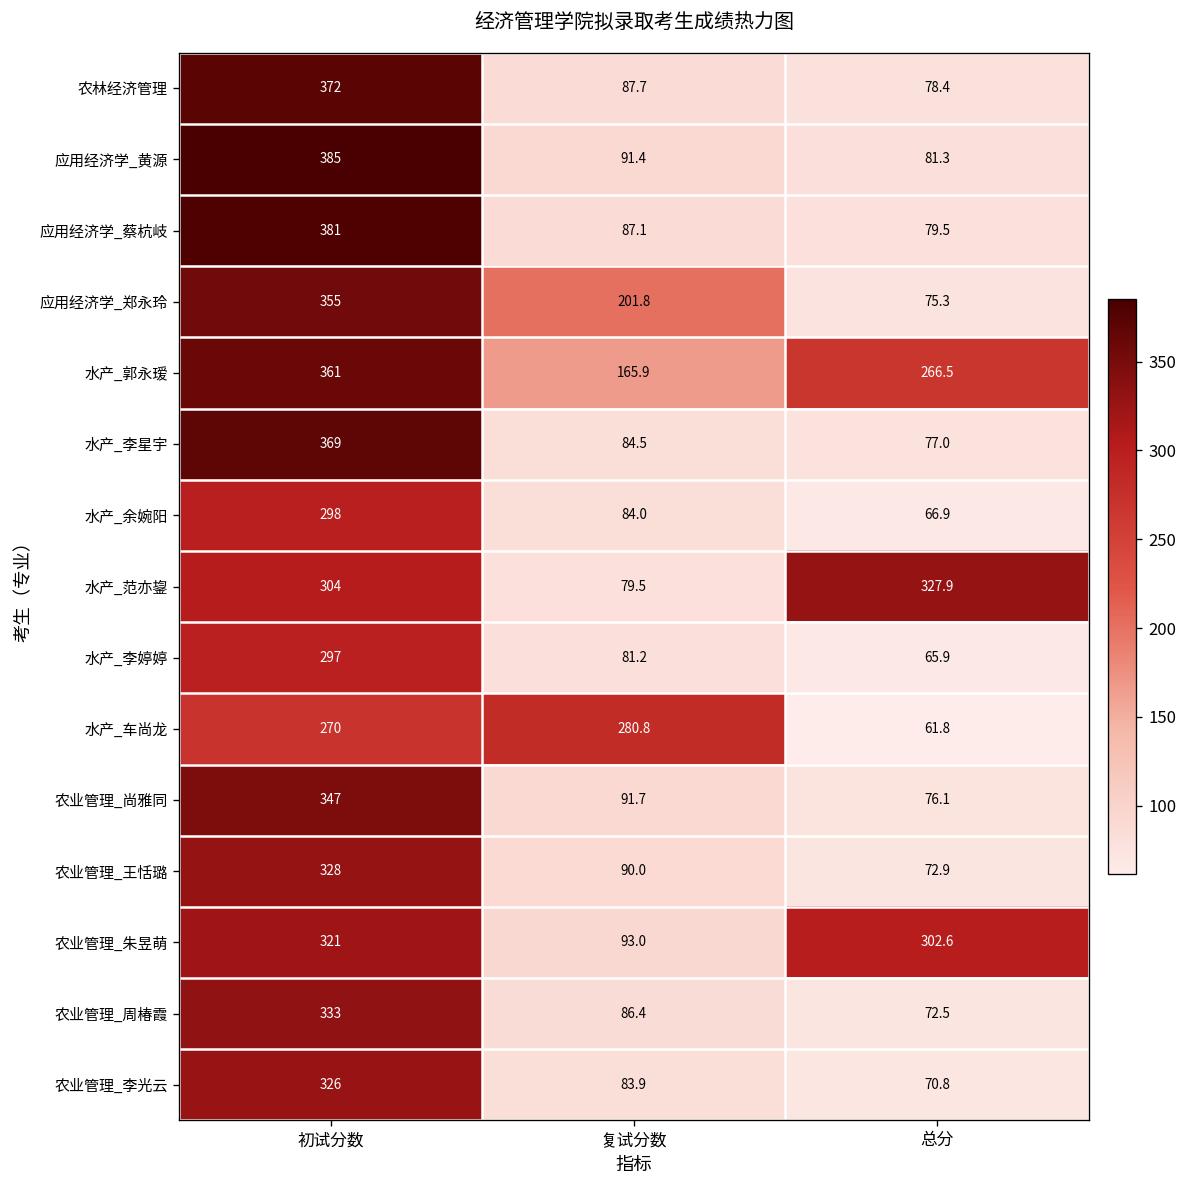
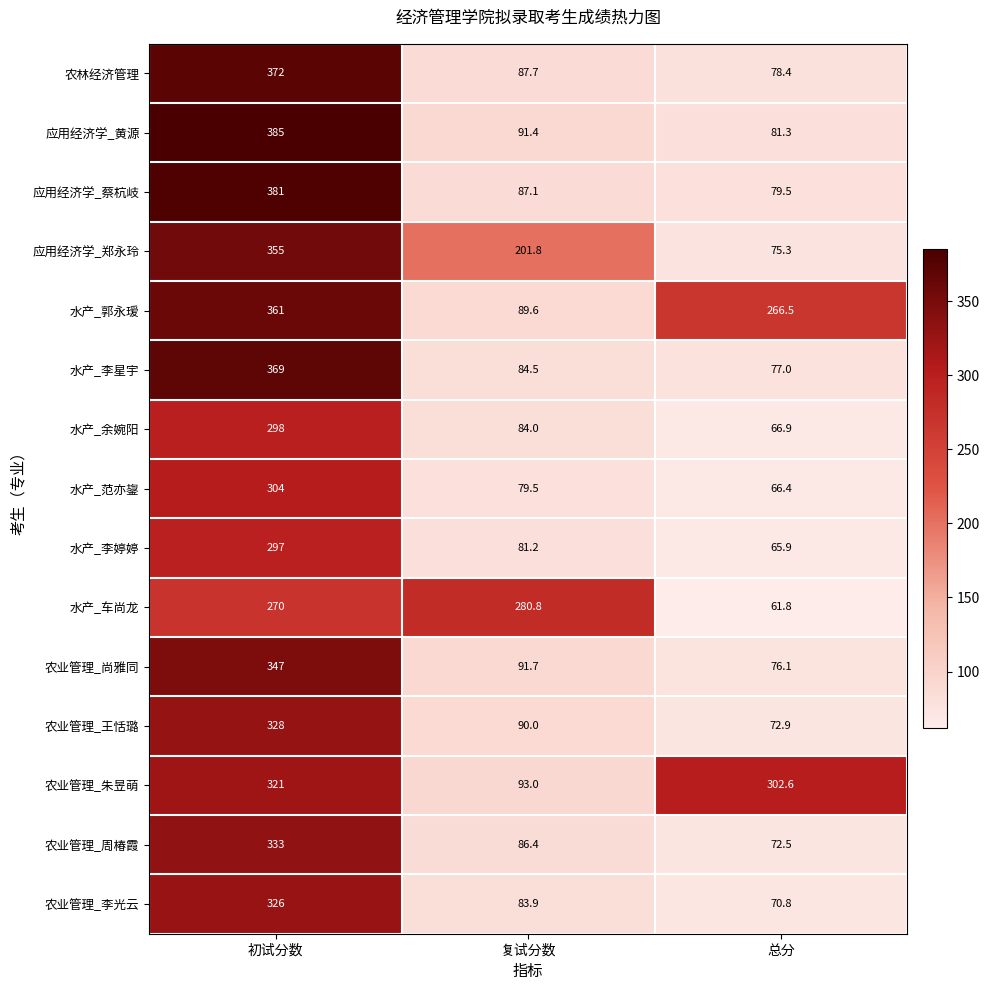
  {
    "农林经济管理": {
      "初试分数": 372,
      "复试分数": 87.7,
      "总分": 78.4
    },
    "应用经济学_黄源": {
      "初试分数": 385,
      "复试分数": 91.4,
      "总分": 81.3
    },
    "应用经济学_蔡杭岐": {
      "初试分数": 381,
      "复试分数": 87.1,
      "总分": 79.5
    },
    "应用经济学_郑永玲": {
      "初试分数": 355,
      "复试分数": 201.8,
      "总分": 75.3
    },
    "水产_郭永瑷": {
      "初试分数": 361,
-     "复试分数": 165.9,
+     "复试分数": 89.6,
      "总分": 266.5
    },
    "水产_李星宇": {
      "初试分数": 369,
      "复试分数": 84.5,
      "总分": 77.0
    },
    "水产_余婉阳": {
      "初试分数": 298,
      "复试分数": 84.0,
      "总分": 66.9
    },
    "水产_范亦鋆": {
      "初试分数": 304,
      "复试分数": 79.5,
-     "总分": 327.9
+     "总分": 66.4
    },
    "水产_李婷婷": {
      "初试分数": 297,
      "复试分数": 81.2,
      "总分": 65.9
    },
    "水产_车尚龙": {
      "初试分数": 270,
      "复试分数": 280.8,
      "总分": 61.8
    },
    "农业管理_尚雅同": {
      "初试分数": 347,
      "复试分数": 91.7,
      "总分": 76.1
    },
    "农业管理_王恬璐": {
      "初试分数": 328,
      "复试分数": 90.0,
      "总分": 72.9
    },
    "农业管理_朱昱萌": {
      "初试分数": 321,
      "复试分数": 93.0,
      "总分": 302.6
    },
    "农业管理_周椿霞": {
      "初试分数": 333,
      "复试分数": 86.4,
      "总分": 72.5
    },
    "农业管理_李光云": {
      "初试分数": 326,
      "复试分数": 83.9,
      "总分": 70.8
    }
  }
